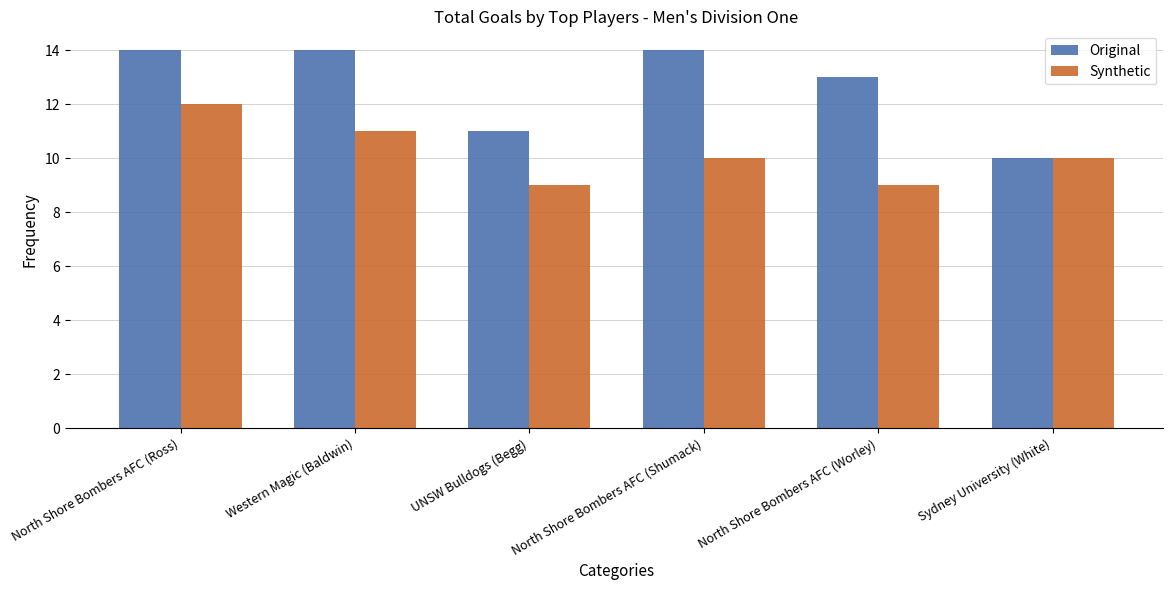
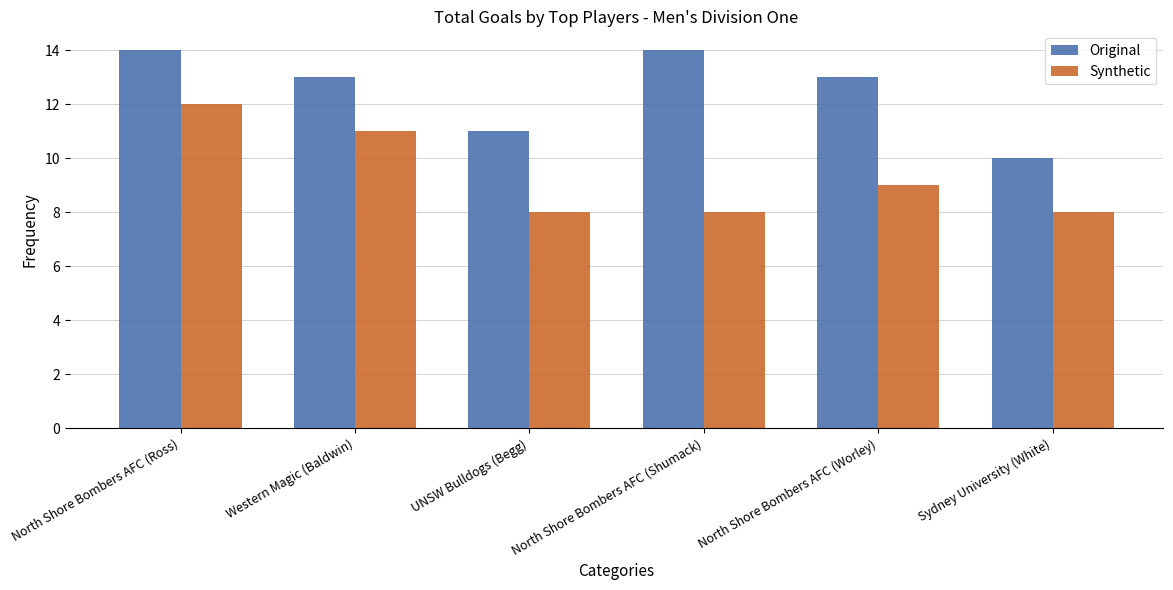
  {
    "Original": {
      "North Shore Bombers AFC (Ross)": 14,
-     "Western Magic (Baldwin)": 14,
+     "Western Magic (Baldwin)": 13,
      "UNSW Bulldogs (Begg)": 11,
      "North Shore Bombers AFC (Shumack)": 14,
      "North Shore Bombers AFC (Worley)": 13,
      "Sydney University (White)": 10
    },
    "Synthetic": {
      "North Shore Bombers AFC (Ross)": 12,
      "Western Magic (Baldwin)": 11,
-     "UNSW Bulldogs (Begg)": 9,
-     "North Shore Bombers AFC (Shumack)": 10,
+     "UNSW Bulldogs (Begg)": 8,
+     "North Shore Bombers AFC (Shumack)": 8,
      "North Shore Bombers AFC (Worley)": 9,
-     "Sydney University (White)": 10
+     "Sydney University (White)": 8
    }
  }
